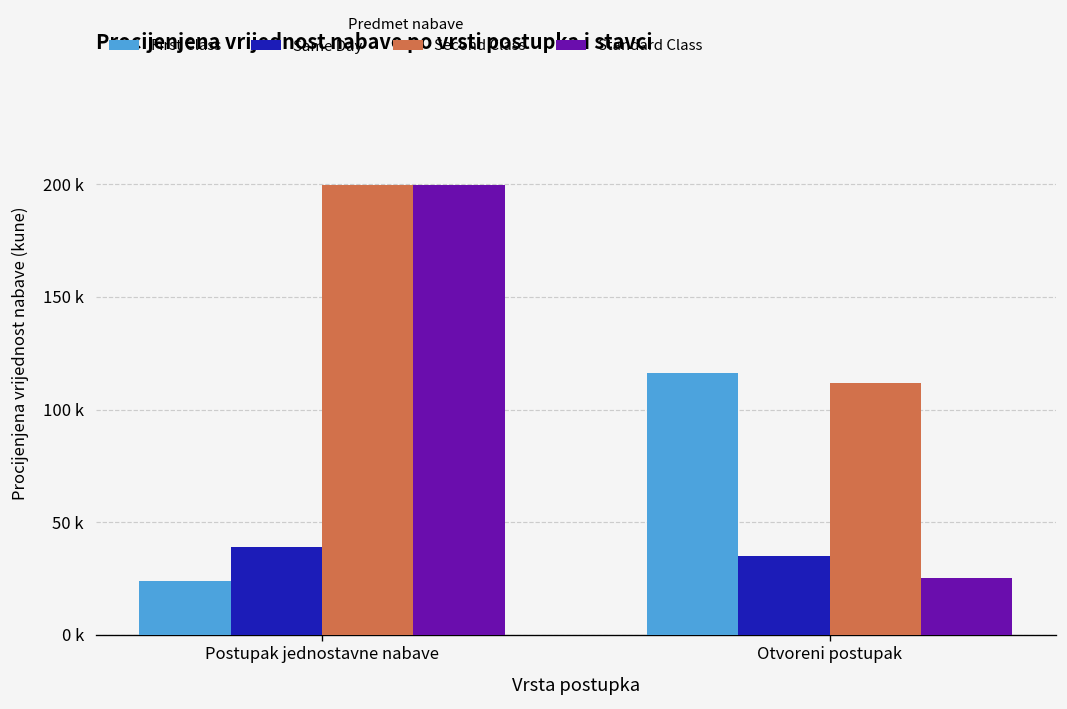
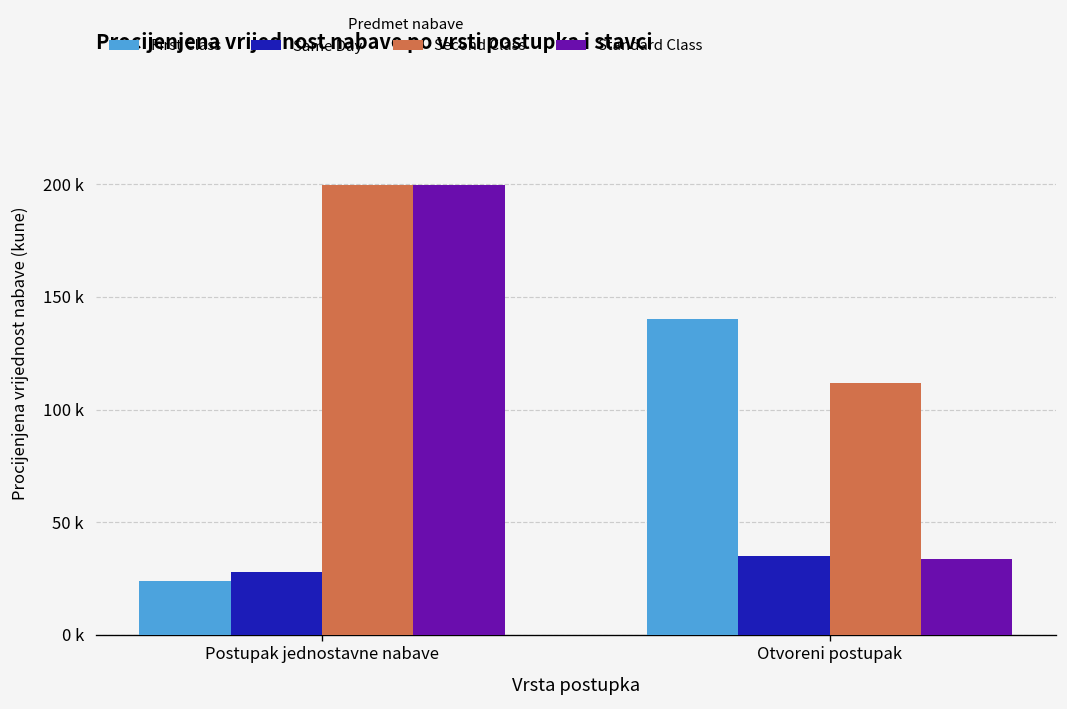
  {
    "First Class": {
      "Postupak jednostavne nabave": 24000,
-     "Otvoreni postupak": 116000
+     "Otvoreni postupak": 140000
    },
    "Same Day": {
-     "Postupak jednostavne nabave": 39000,
+     "Postupak jednostavne nabave": 28000,
      "Otvoreni postupak": 35000
    },
    "Second Class": {
      "Postupak jednostavne nabave": 200000,
      "Otvoreni postupak": 112000
    },
    "Standard Class": {
      "Postupak jednostavne nabave": 200000,
-     "Otvoreni postupak": 25000
+     "Otvoreni postupak": 34000
    }
  }
